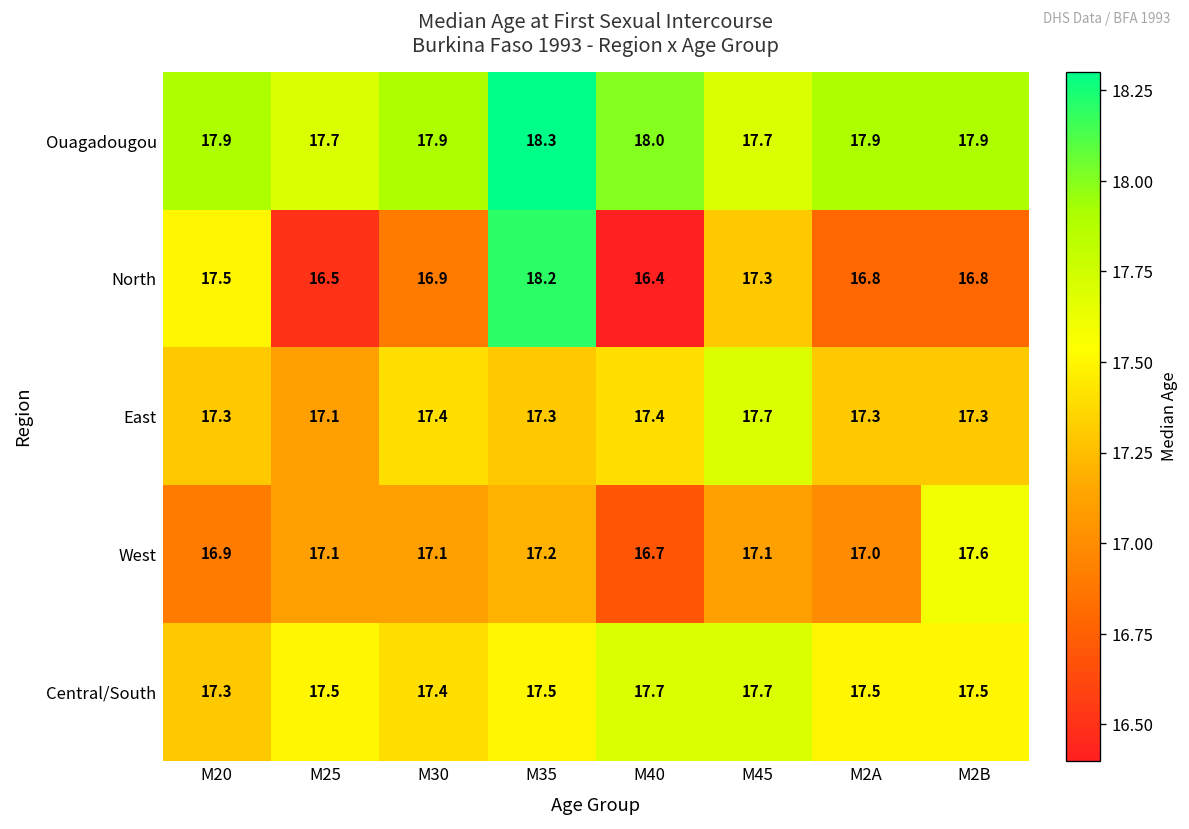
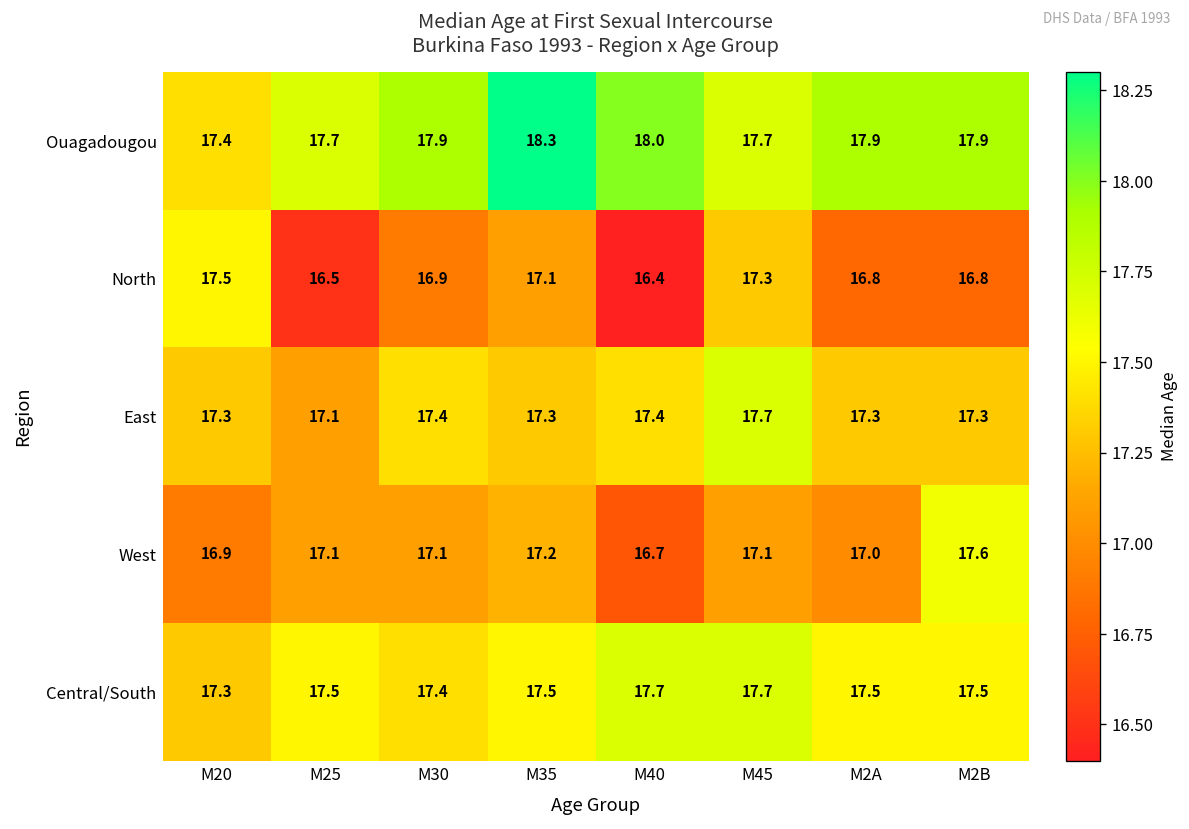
  {
    "Ouagadougou": {
-     "M20": 17.9,
+     "M20": 17.4,
      "M25": 17.7,
      "M30": 17.9,
      "M35": 18.3,
      "M40": 18.0,
      "M45": 17.7,
      "M2A": 17.9,
      "M2B": 17.9
    },
    "North": {
      "M20": 17.5,
      "M25": 16.5,
      "M30": 16.9,
-     "M35": 18.2,
+     "M35": 17.1,
      "M40": 16.4,
      "M45": 17.3,
      "M2A": 16.8,
      "M2B": 16.8
    },
    "East": {
      "M20": 17.3,
      "M25": 17.1,
      "M30": 17.4,
      "M35": 17.3,
      "M40": 17.4,
      "M45": 17.7,
      "M2A": 17.3,
      "M2B": 17.3
    },
    "West": {
      "M20": 16.9,
      "M25": 17.1,
      "M30": 17.1,
      "M35": 17.2,
      "M40": 16.7,
      "M45": 17.1,
      "M2A": 17.0,
      "M2B": 17.6
    },
    "Central/South": {
      "M20": 17.3,
      "M25": 17.5,
      "M30": 17.4,
      "M35": 17.5,
      "M40": 17.7,
      "M45": 17.7,
      "M2A": 17.5,
      "M2B": 17.5
    }
  }
